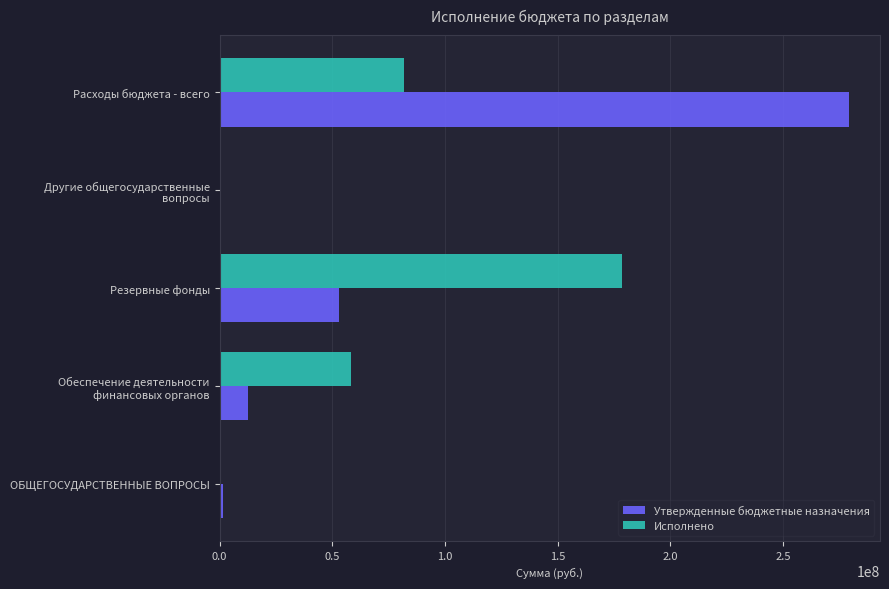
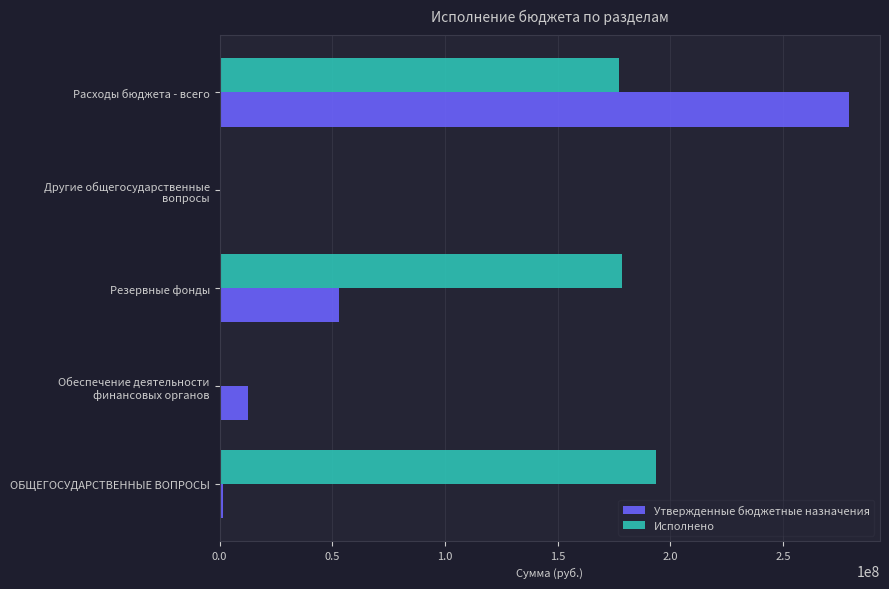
  {
    "Утвержденные бюджетные назначения": {
      "Расходы бюджета - всего": 279000000,
      "Резервные фонды": 53000000,
      "Обеспечение деятельности финансовых органов": 13000000,
      "ОБЩЕГОСУДАРСТВЕННЫЕ ВОПРОСЫ": 1000000
    },
    "Исполнено": {
-     "Расходы бюджета - всего": 82000000,
+     "Расходы бюджета - всего": 177000000,
      "Резервные фонды": 179000000,
-     "Обеспечение деятельности финансовых органов": 58000000,
-     "ОБЩЕГОСУДАРСТВЕННЫЕ ВОПРОСЫ": 0
+     "Обеспечение деятельности финансовых органов": 0,
+     "ОБЩЕГОСУДАРСТВЕННЫЕ ВОПРОСЫ": 194000000
    }
  }
